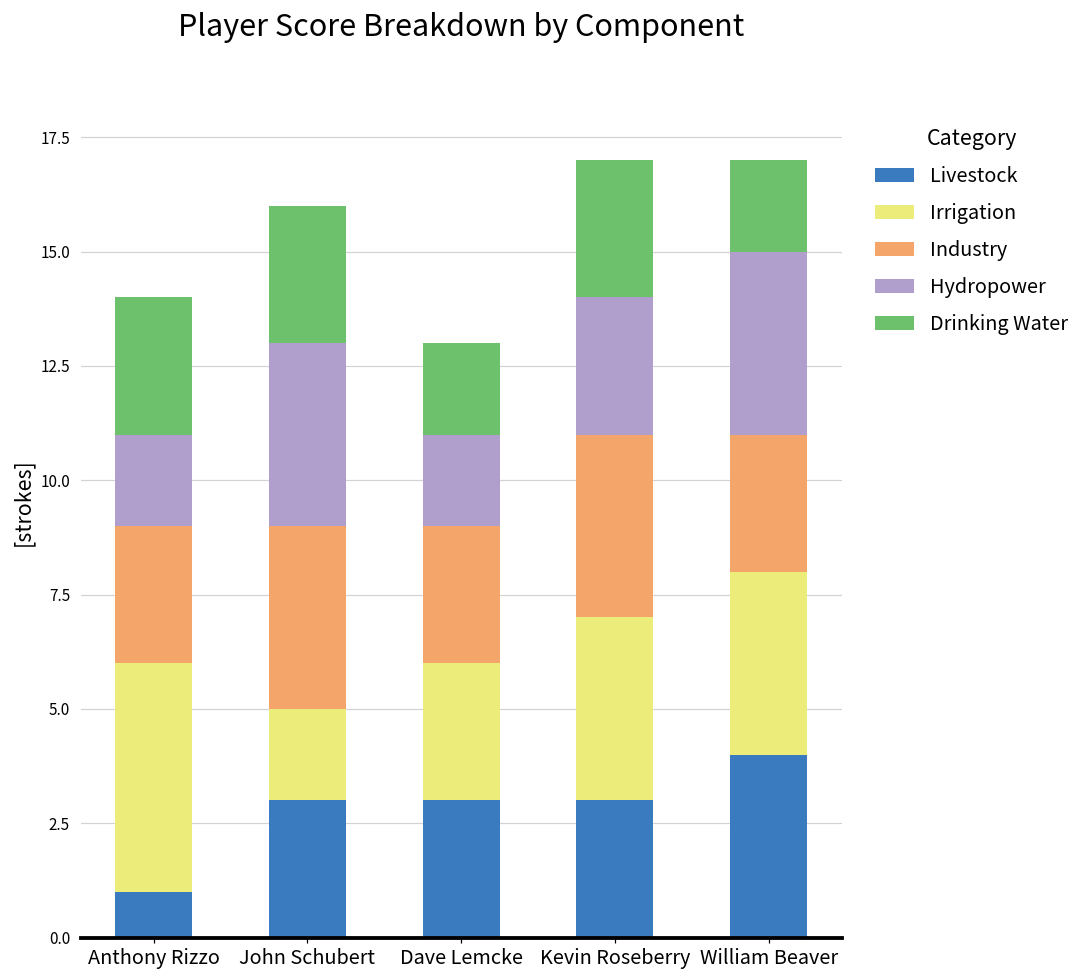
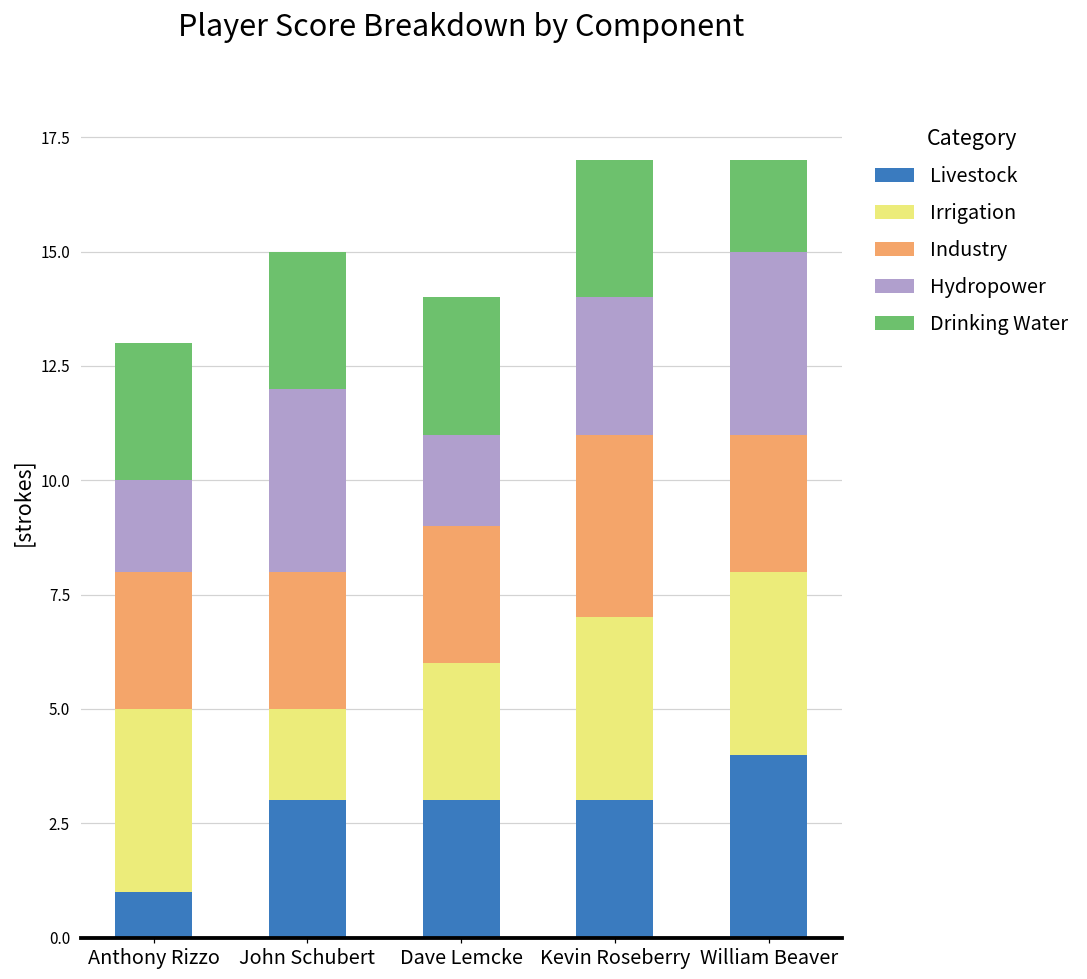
  {
    "Livestock": {
      "Anthony Rizzo": 1,
      "John Schubert": 3,
      "Dave Lemcke": 3,
      "Kevin Roseberry": 3,
      "William Beaver": 4
    },
    "Irrigation": {
-     "Anthony Rizzo": 5,
+     "Anthony Rizzo": 4,
      "John Schubert": 2,
      "Dave Lemcke": 3,
      "Kevin Roseberry": 4,
      "William Beaver": 4
    },
    "Industry": {
      "Anthony Rizzo": 3,
-     "John Schubert": 4,
+     "John Schubert": 3,
      "Dave Lemcke": 3,
      "Kevin Roseberry": 4,
      "William Beaver": 3
    },
    "Hydropower": {
      "Anthony Rizzo": 2,
      "John Schubert": 4,
      "Dave Lemcke": 2,
      "Kevin Roseberry": 3,
      "William Beaver": 4
    },
    "Drinking Water": {
      "Anthony Rizzo": 3,
      "John Schubert": 3,
-     "Dave Lemcke": 2,
+     "Dave Lemcke": 3,
      "Kevin Roseberry": 3,
      "William Beaver": 2
    }
  }
